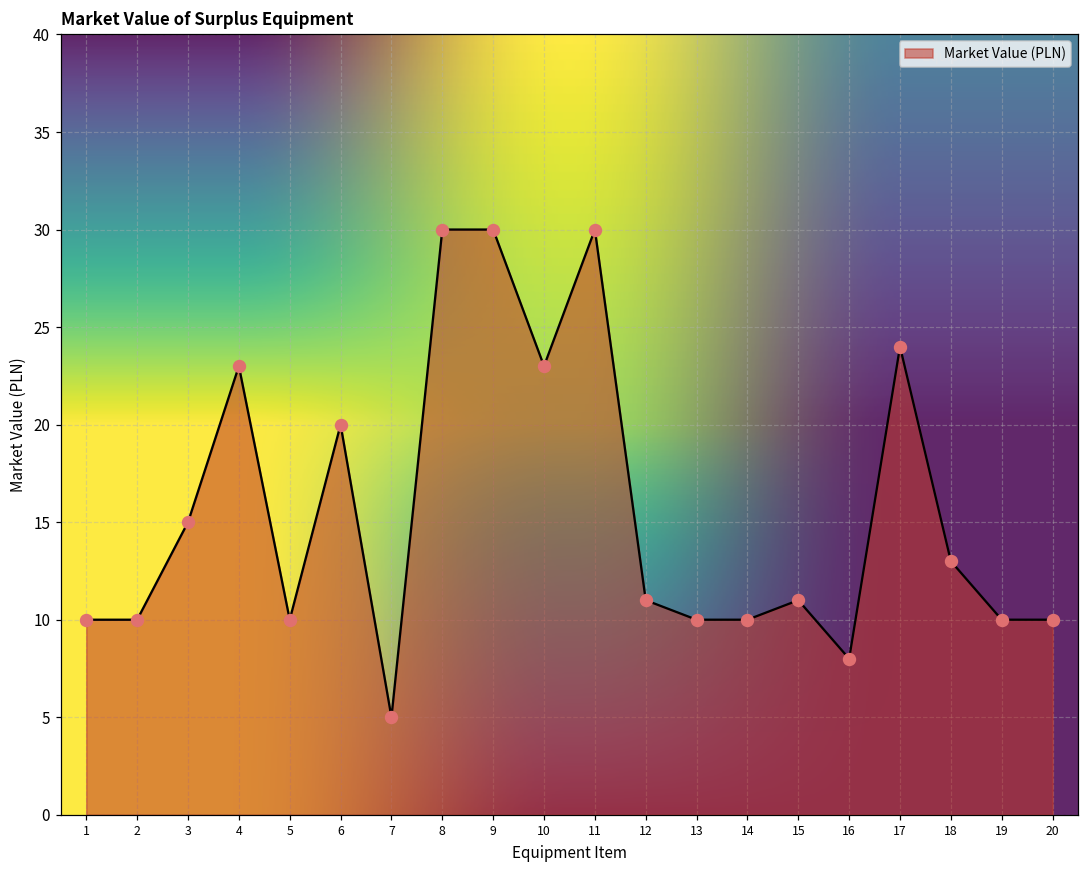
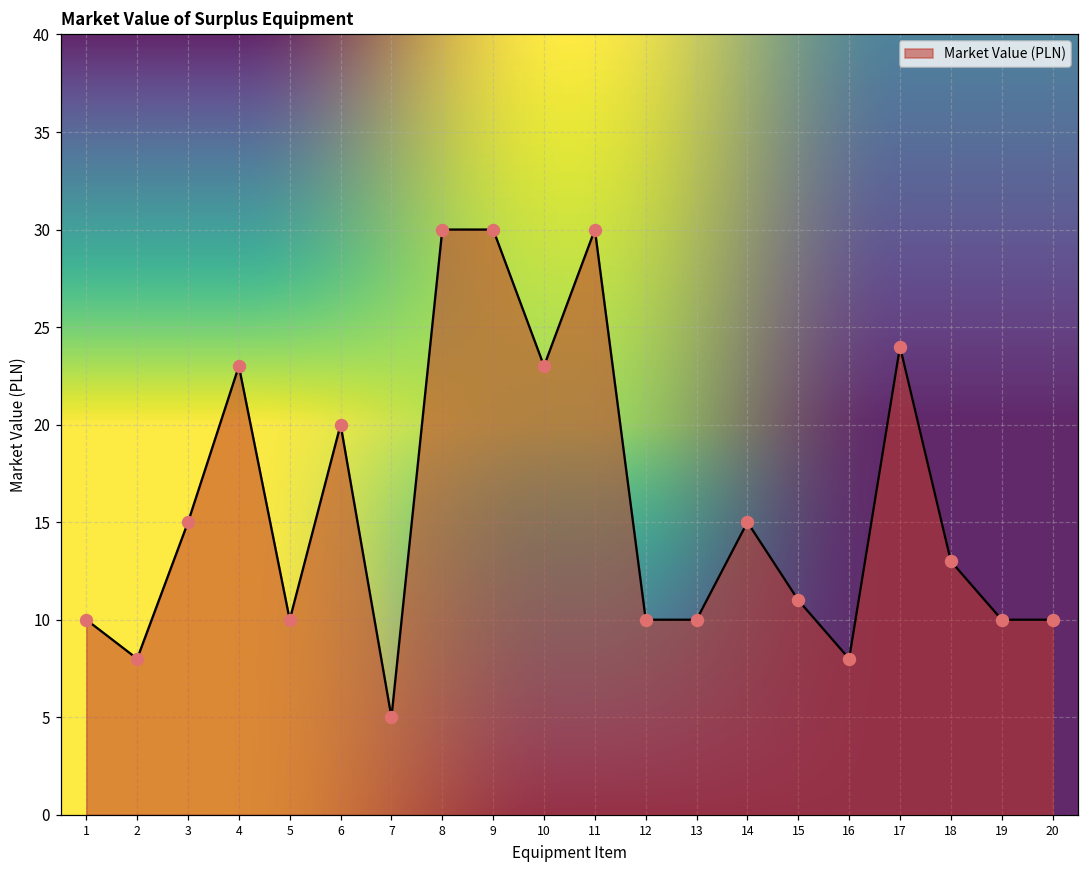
  {
    "1": 10,
-   "2": 10,
+   "2": 8,
    "3": 15,
    "4": 23,
    "5": 10,
    "6": 20,
    "7": 5,
    "8": 30,
    "9": 30,
    "10": 23,
    "11": 30,
-   "12": 11,
+   "12": 10,
    "13": 10,
-   "14": 10,
+   "14": 15,
    "15": 11,
    "16": 8,
    "17": 24,
    "18": 13,
    "19": 10,
    "20": 10
  }
